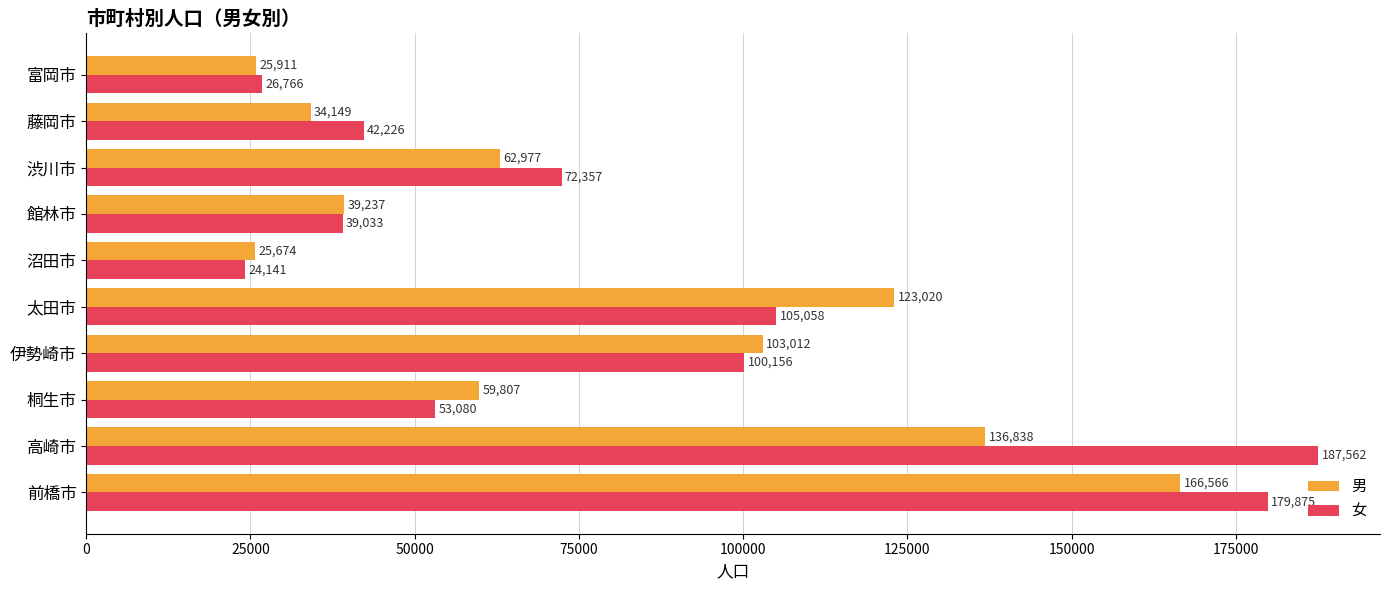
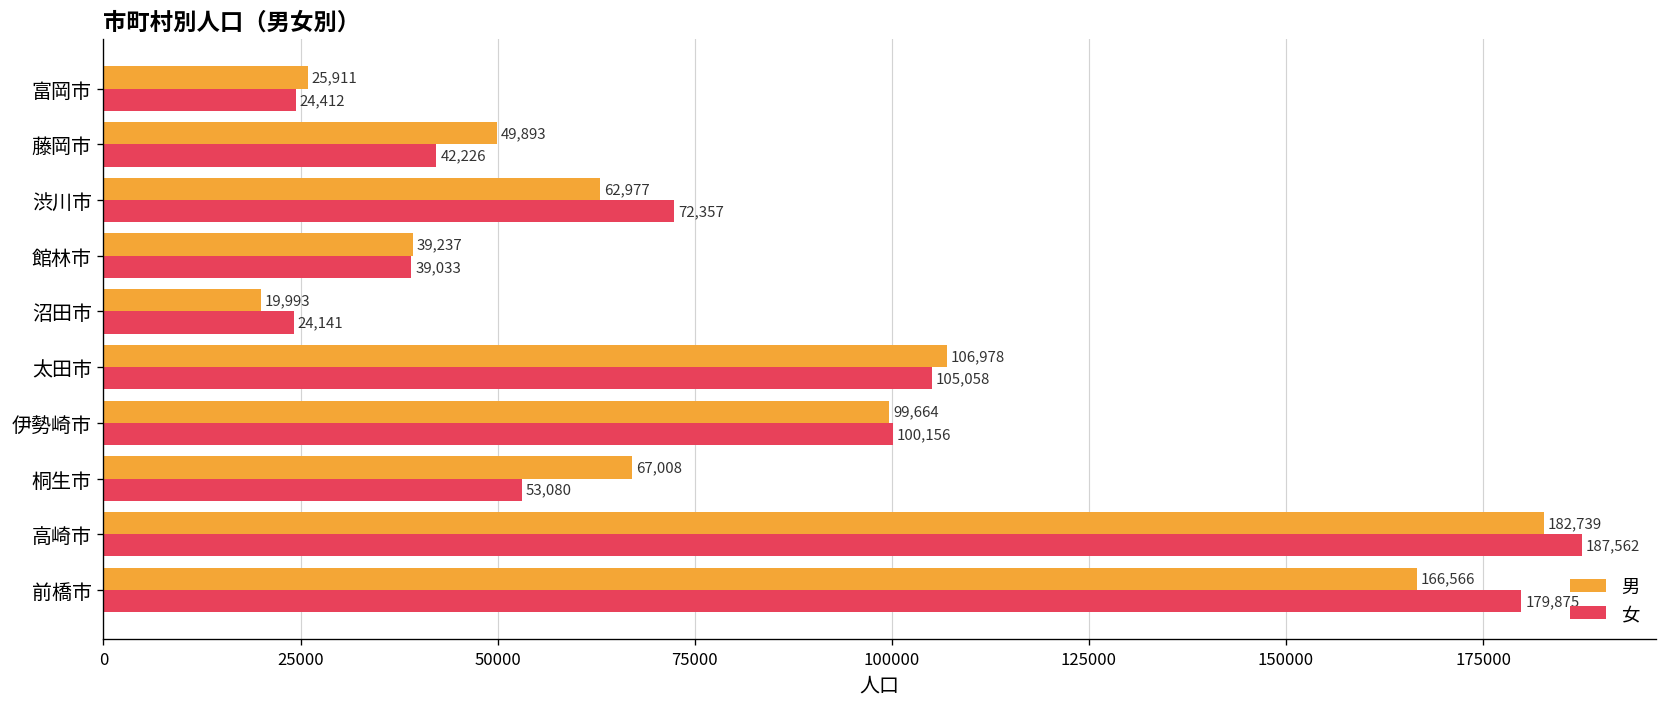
  {
    "男": {
      "富岡市": "25,911",
-     "藤岡市": "34,149",
+     "藤岡市": "49,893",
      "渋川市": "62,977",
      "館林市": "39,237",
-     "沼田市": "25,674",
-     "太田市": "123,020",
-     "伊勢崎市": "103,012",
-     "桐生市": "59,807",
-     "高崎市": "136,838",
+     "沼田市": "19,993",
+     "太田市": "106,978",
+     "伊勢崎市": "99,664",
+     "桐生市": "67,008",
+     "高崎市": "182,739",
      "前橋市": "166,566"
    },
    "女": {
-     "富岡市": "26,766",
+     "富岡市": "24,412",
      "藤岡市": "42,226",
      "渋川市": "72,357",
      "館林市": "39,033",
      "沼田市": "24,141",
      "太田市": "105,058",
      "伊勢崎市": "100,156",
      "桐生市": "53,080",
      "高崎市": "187,562",
      "前橋市": "179,875"
    }
  }
